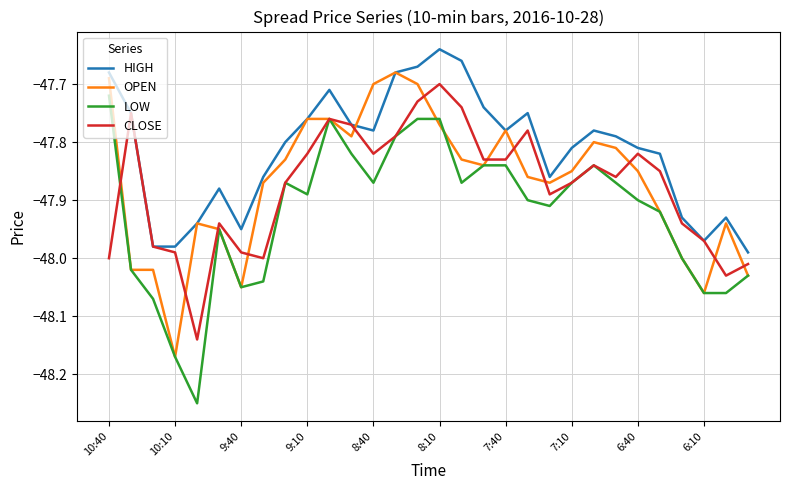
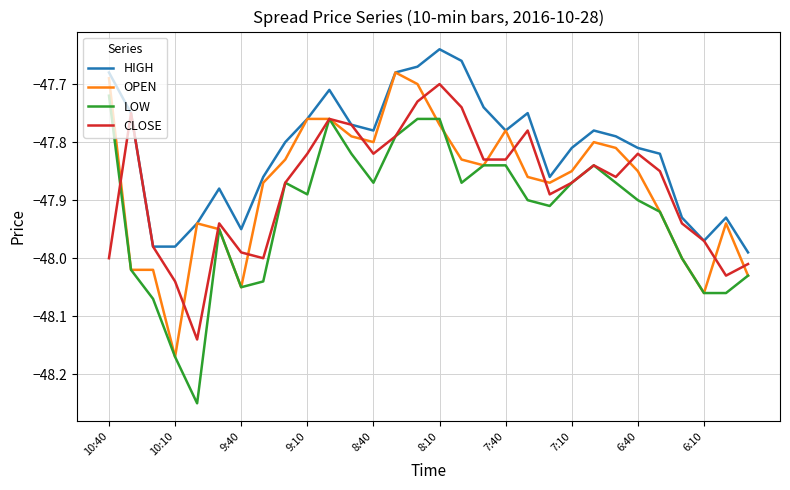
  {
    "HIGH": {
      "10:10": -47.98,
      "9:40": -47.95,
      "8:40": -47.78,
      "8:10": -47.64,
      "7:10": -47.81,
      "6:40": -47.81
    },
    "OPEN": {
-     "8:40": -47.7,
+     "8:40": -47.8,
      "8:10": -47.77,
      "7:10": -47.85,
      "6:40": -47.85
    },
    "LOW": {
      "9:10": -47.89,
      "8:40": -47.87,
      "8:10": -47.76,
      "7:40": -47.84,
      "6:40": -47.90
    },
    "CLOSE": {
      "10:40": -48.00,
-     "10:10": -47.99,
+     "10:10": -48.04,
      "9:40": -47.99,
      "9:10": -47.82,
      "8:40": -47.82,
      "8:10": -47.70,
      "7:40": -47.83,
      "6:40": -47.82
    }
  }
